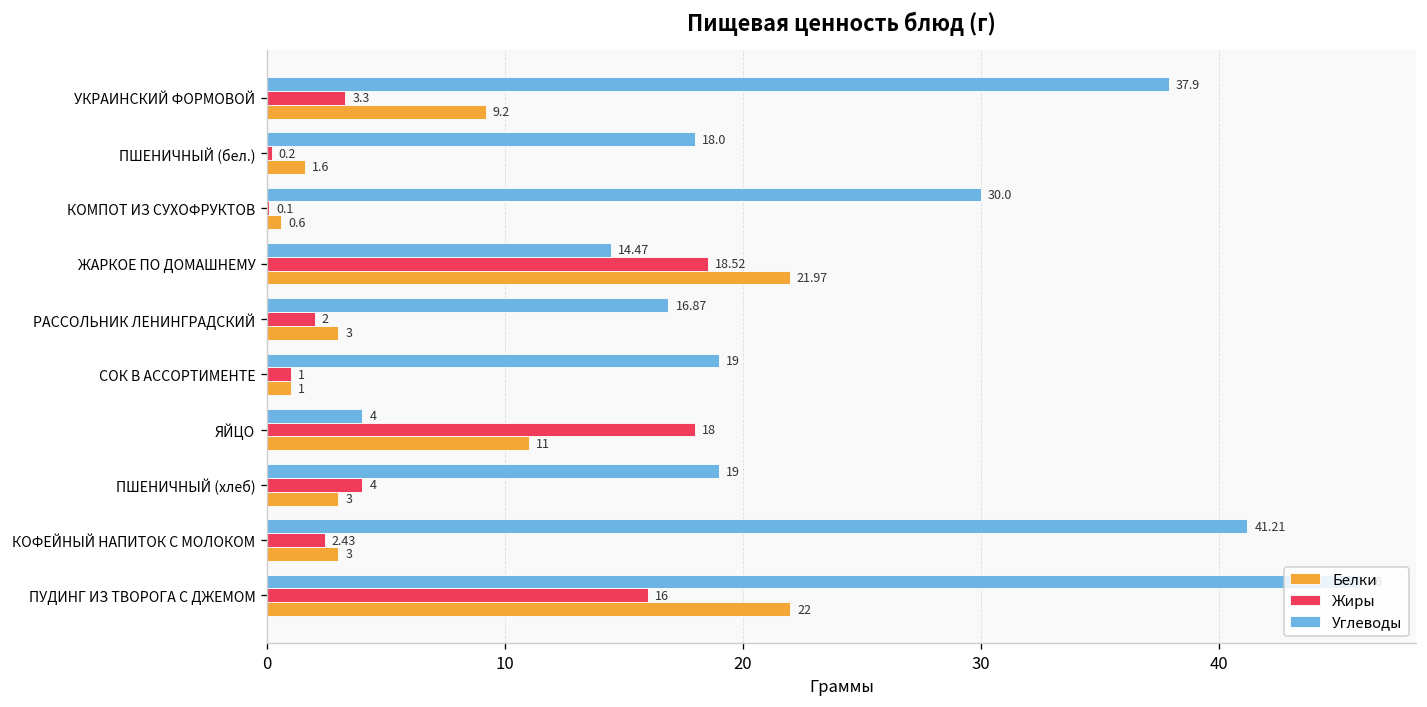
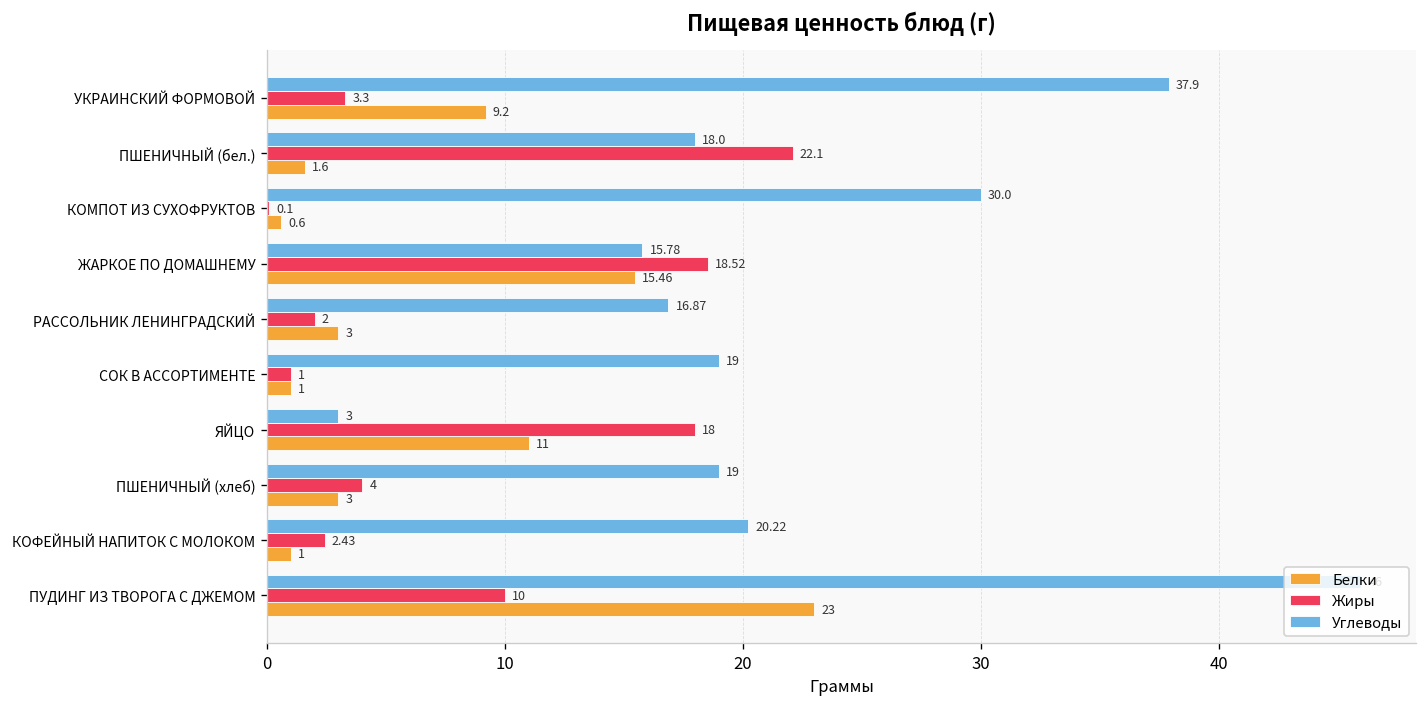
  {
    "Белки": {
      "УКРАИНСКИЙ ФОРМОВОЙ": 9.2,
      "ПШЕНИЧНЫЙ (бел.)": 1.6,
      "КОМПОТ ИЗ СУХОФРУКТОВ": 0.6,
-     "ЖАРКОЕ ПО ДОМАШНЕМУ": 21.97,
+     "ЖАРКОЕ ПО ДОМАШНЕМУ": 15.46,
      "РАССОЛЬНИК ЛЕНИНГРАДСКИЙ": 3,
      "СОК В АССОРТИМЕНТЕ": 1,
      "ЯЙЦО": 11,
      "ПШЕНИЧНЫЙ (хлеб)": 3,
-     "КОФЕЙНЫЙ НАПИТОК С МОЛОКОМ": 3,
-     "ПУДИНГ ИЗ ТВОРОГА С ДЖЕМОМ": 22
+     "КОФЕЙНЫЙ НАПИТОК С МОЛОКОМ": 1,
+     "ПУДИНГ ИЗ ТВОРОГА С ДЖЕМОМ": 23
    },
    "Жиры": {
      "УКРАИНСКИЙ ФОРМОВОЙ": 3.3,
-     "ПШЕНИЧНЫЙ (бел.)": 0.2,
+     "ПШЕНИЧНЫЙ (бел.)": 22.1,
      "КОМПОТ ИЗ СУХОФРУКТОВ": 0.1,
      "ЖАРКОЕ ПО ДОМАШНЕМУ": 18.52,
      "РАССОЛЬНИК ЛЕНИНГРАДСКИЙ": 2,
      "СОК В АССОРТИМЕНТЕ": 1,
      "ЯЙЦО": 18,
      "ПШЕНИЧНЫЙ (хлеб)": 4,
      "КОФЕЙНЫЙ НАПИТОК С МОЛОКОМ": 2.43,
-     "ПУДИНГ ИЗ ТВОРОГА С ДЖЕМОМ": 16
+     "ПУДИНГ ИЗ ТВОРОГА С ДЖЕМОМ": 10
    },
    "Углеводы": {
      "УКРАИНСКИЙ ФОРМОВОЙ": 37.9,
      "ПШЕНИЧНЫЙ (бел.)": 18.0,
      "КОМПОТ ИЗ СУХОФРУКТОВ": 30.0,
-     "ЖАРКОЕ ПО ДОМАШНЕМУ": 14.47,
+     "ЖАРКОЕ ПО ДОМАШНЕМУ": 15.78,
      "РАССОЛЬНИК ЛЕНИНГРАДСКИЙ": 16.87,
      "СОК В АССОРТИМЕНТЕ": 19,
-     "ЯЙЦО": 4,
+     "ЯЙЦО": 3,
      "ПШЕНИЧНЫЙ (хлеб)": 19,
-     "КОФЕЙНЫЙ НАПИТОК С МОЛОКОМ": 41.21
+     "КОФЕЙНЫЙ НАПИТОК С МОЛОКОМ": 20.22
    }
  }
